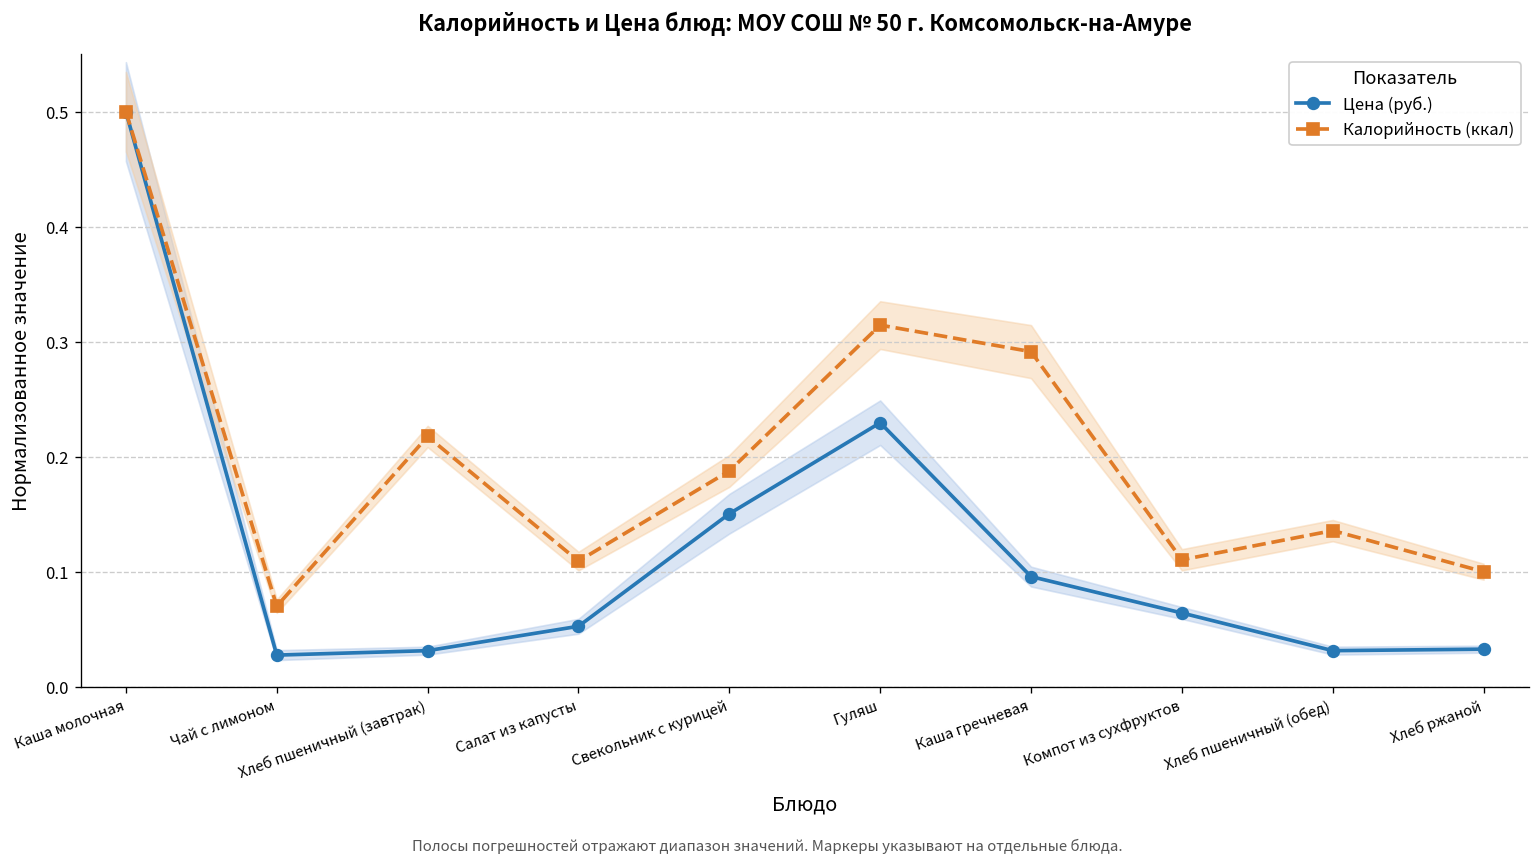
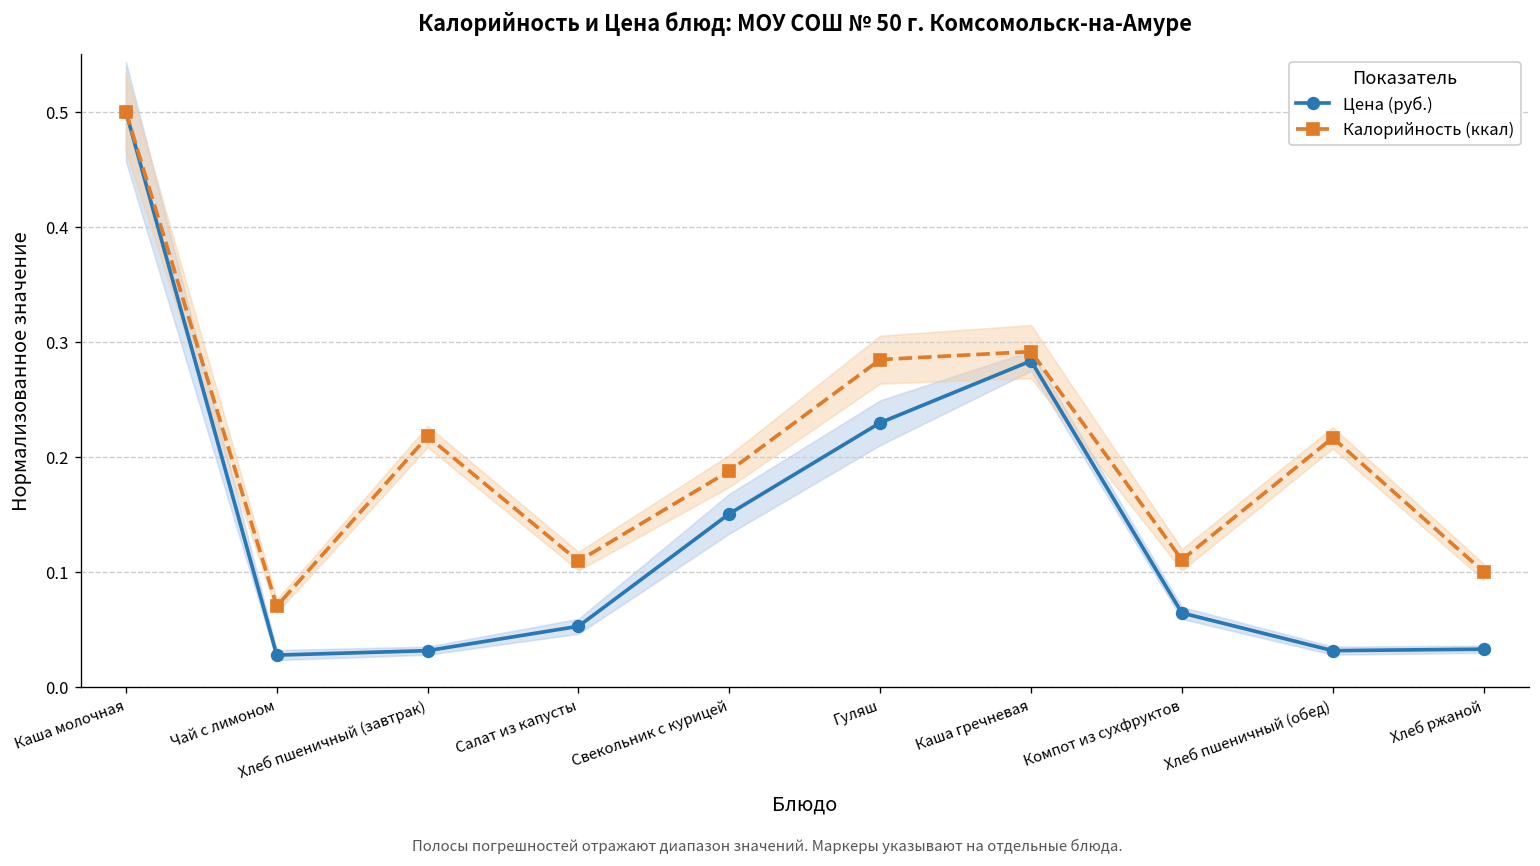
  {
    "Цена (руб.)": {
      "Чай с лимоном": 0.03,
      "Хлеб пшеничный (завтрак)": 0.03,
      "Салат из капусты": 0.05,
      "Свекольник с курицей": 0.15,
      "Гуляш": 0.23,
-     "Каша гречневая": 0.10,
+     "Каша гречневая": 0.28,
      "Компот из сухфруктов": 0.06,
      "Хлеб пшеничный (обед)": 0.03,
      "Хлеб ржаной": 0.03
    },
    "Калорийность (ккал)": {
      "Чай с лимоном": 0.07,
      "Хлеб пшеничный (завтрак)": 0.22,
      "Салат из капусты": 0.11,
      "Свекольник с курицей": 0.19,
-     "Гуляш": 0.31,
+     "Гуляш": 0.28,
      "Компот из сухфруктов": 0.11,
-     "Хлеб пшеничный (обед)": 0.14,
+     "Хлеб пшеничный (обед)": 0.22,
      "Хлеб ржаной": 0.10
    }
  }
